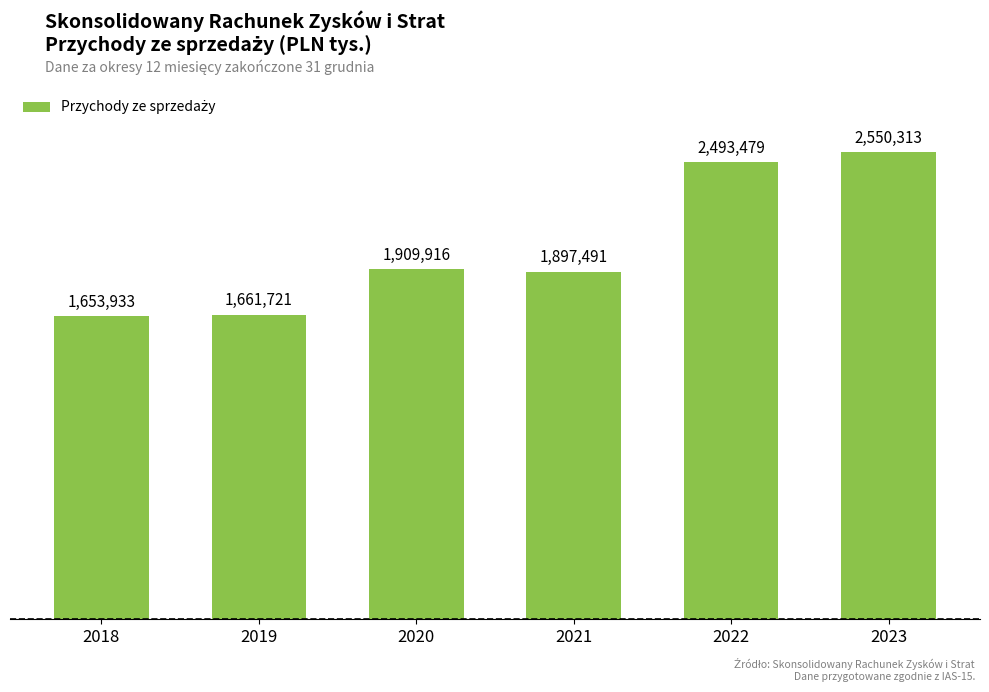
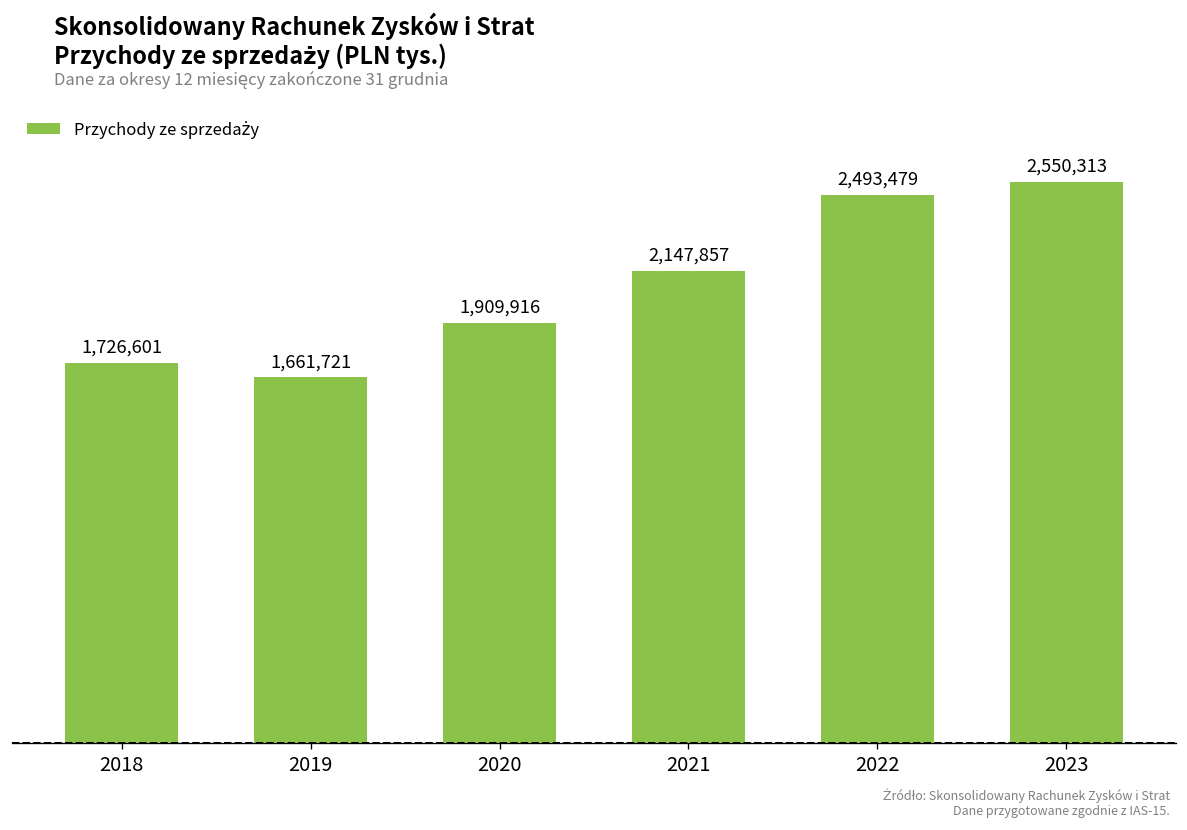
  {
-   "2018": "1,653,933",
+   "2018": "1,726,601",
    "2019": "1,661,721",
    "2020": "1,909,916",
-   "2021": "1,897,491",
+   "2021": "2,147,857",
    "2022": "2,493,479",
    "2023": "2,550,313"
  }
